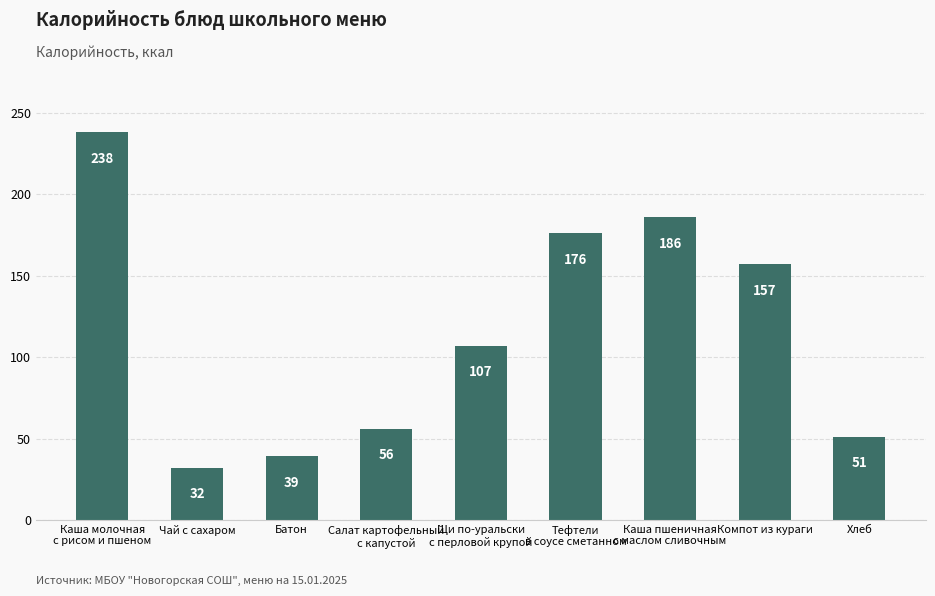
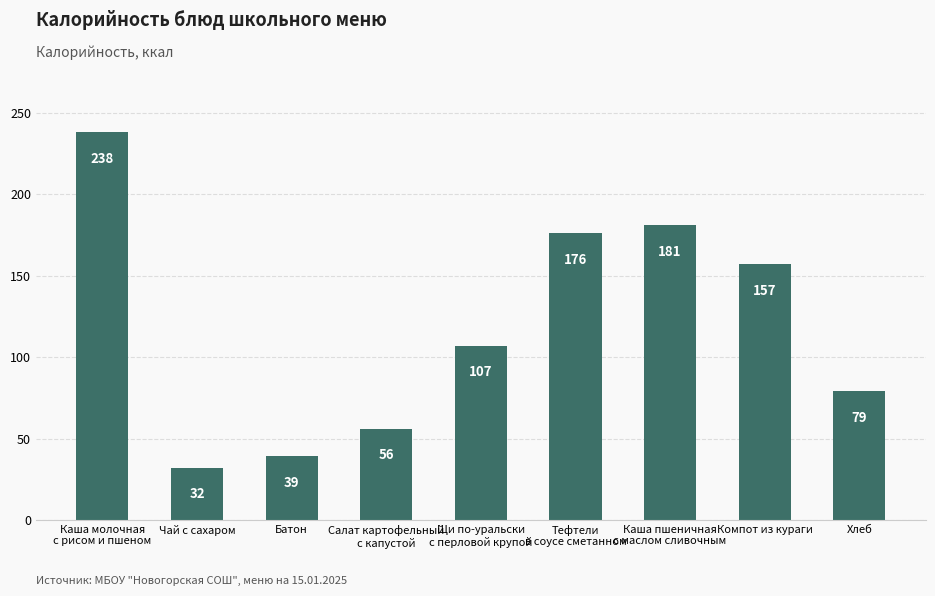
  {
    "Каша молочная с рисом и пшеном": 238,
    "Чай с сахаром": 32,
    "Батон": 39,
    "Салат картофельный с капустой": 56,
    "Щи по-уральски с перловой крупой": 107,
    "Тефтели в соусе сметанном": 176,
-   "Каша пшеничная с маслом сливочным": 186,
+   "Каша пшеничная с маслом сливочным": 181,
    "Компот из кураги": 157,
-   "Хлеб": 51
+   "Хлеб": 79
  }
